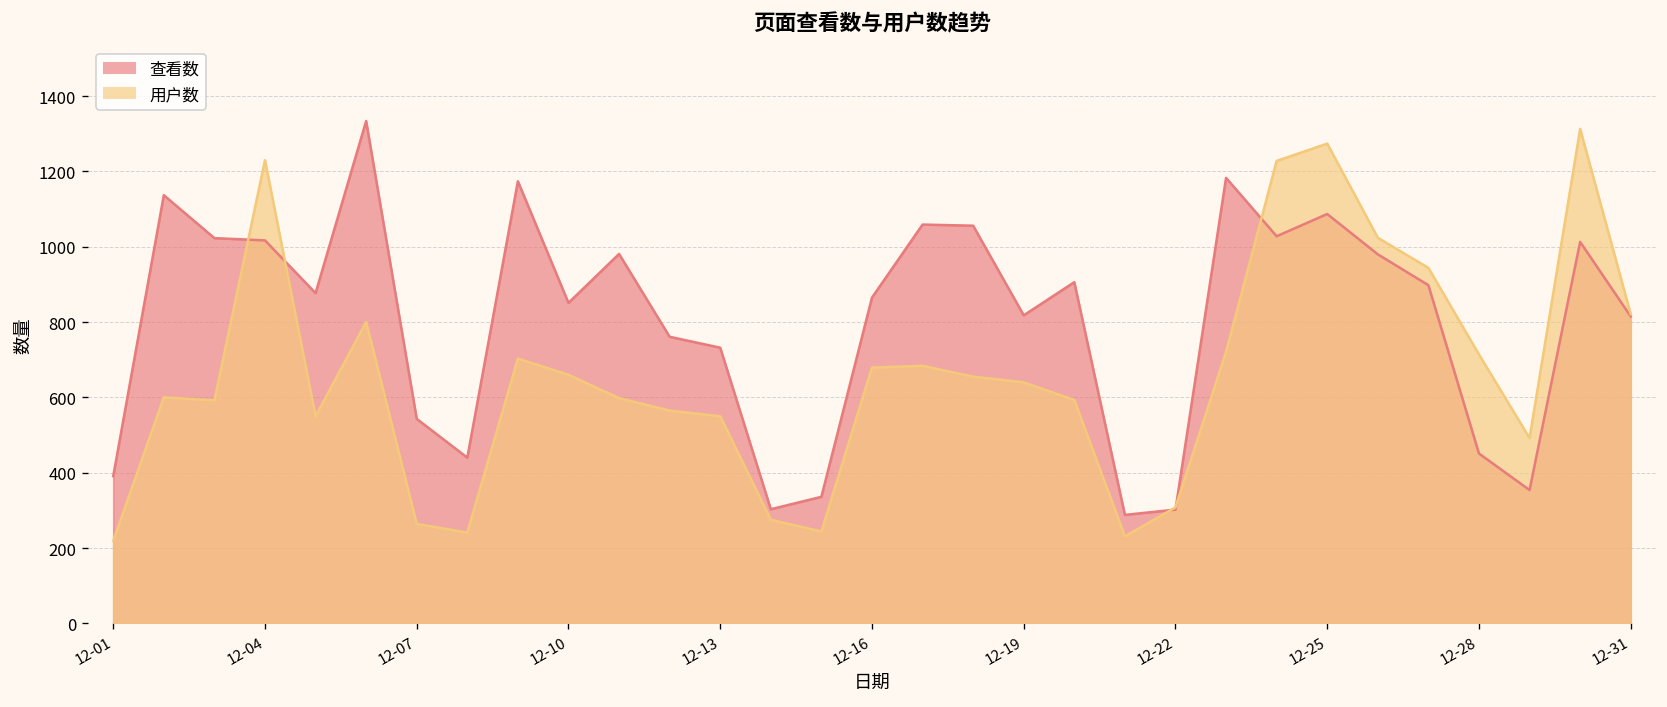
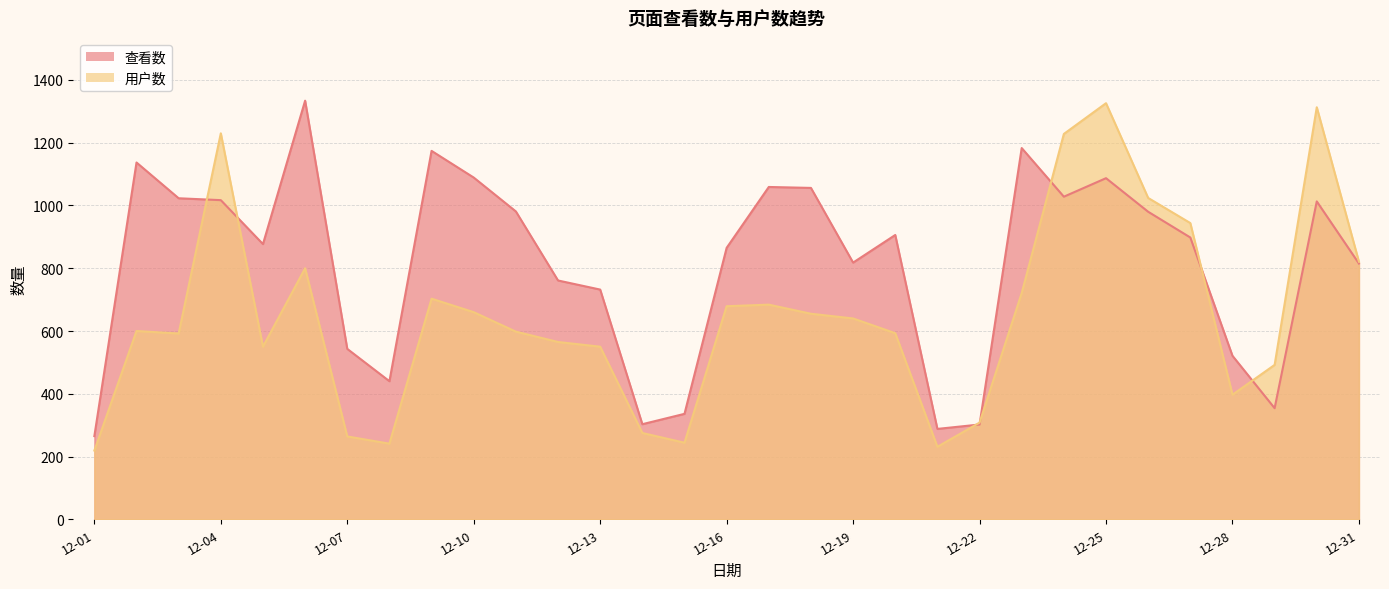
  {
    "查看数": {
-     "12-01": 390,
+     "12-01": 270,
      "12-04": 1020,
      "12-07": 540,
-     "12-10": 850,
+     "12-10": 1090,
      "12-13": 730,
      "12-16": 870,
      "12-19": 820,
      "12-25": 1090,
-     "12-28": 450
+     "12-28": 520
    },
    "用户数": {
      "12-01": 220,
      "12-04": 1230,
      "12-07": 260,
      "12-10": 660,
      "12-13": 550,
      "12-16": 680,
      "12-19": 640,
-     "12-25": 1270,
-     "12-28": 710
+     "12-25": 1330,
+     "12-28": 400
    }
  }
